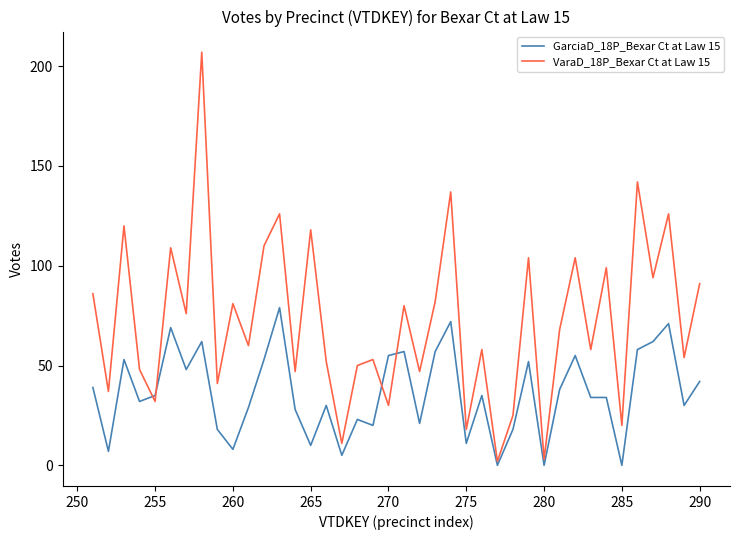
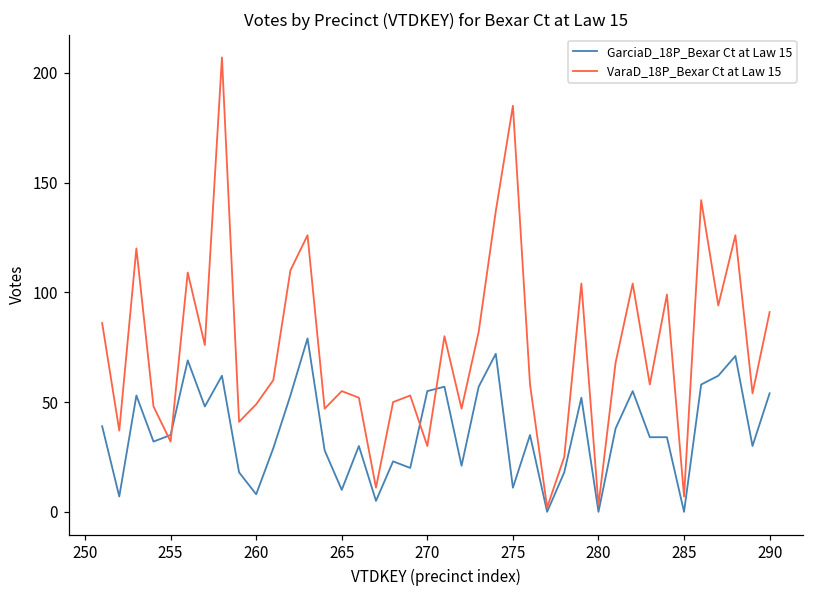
  {
    "GarciaD_18P_Bexar Ct at Law 15": {
      "255": 35,
      "260": 8,
      "265": 10,
      "270": 55,
      "275": 11,
      "280": 0,
      "285": 0,
-     "290": 42
+     "290": 54
    },
    "VaraD_18P_Bexar Ct at Law 15": {
      "255": 32,
-     "260": 81,
-     "265": 118,
+     "260": 49,
+     "265": 55,
      "270": 30,
-     "275": 18,
+     "275": 185,
      "280": 3,
-     "285": 20,
+     "285": 7,
      "290": 91
    }
  }
